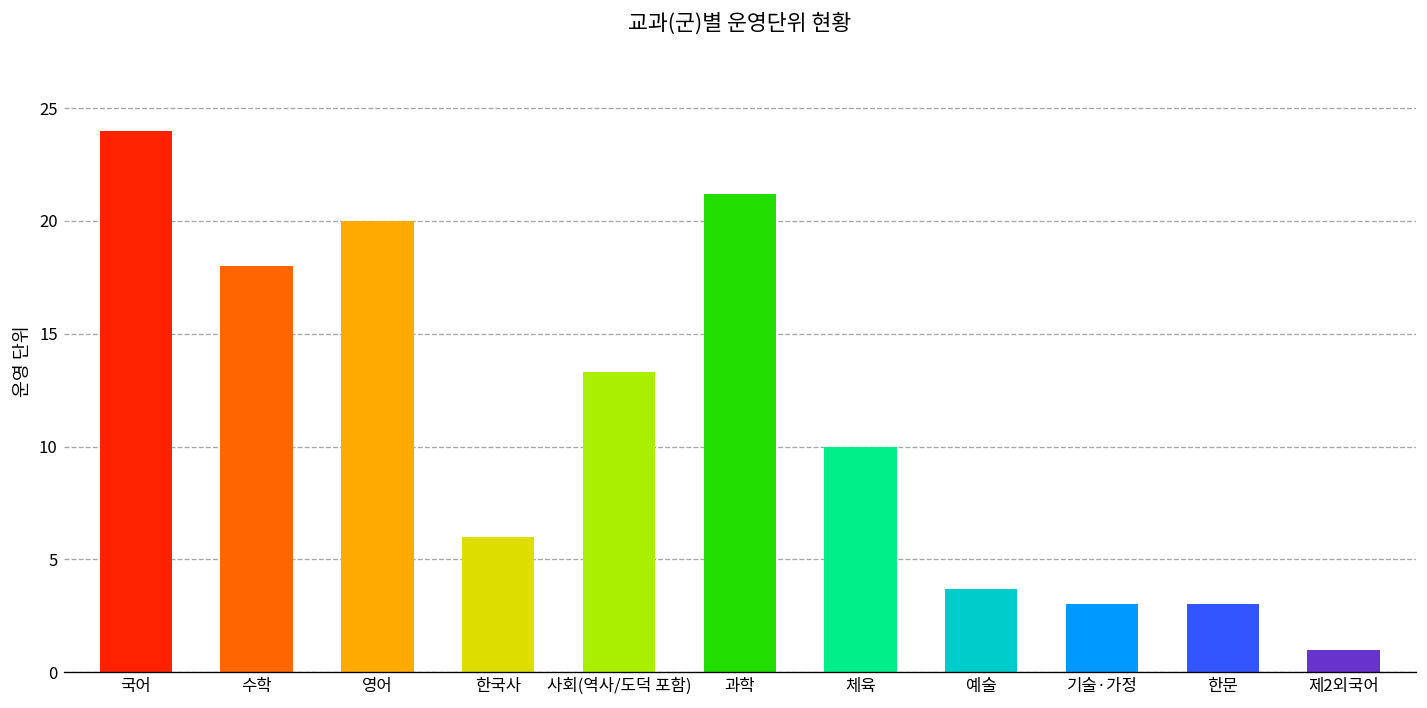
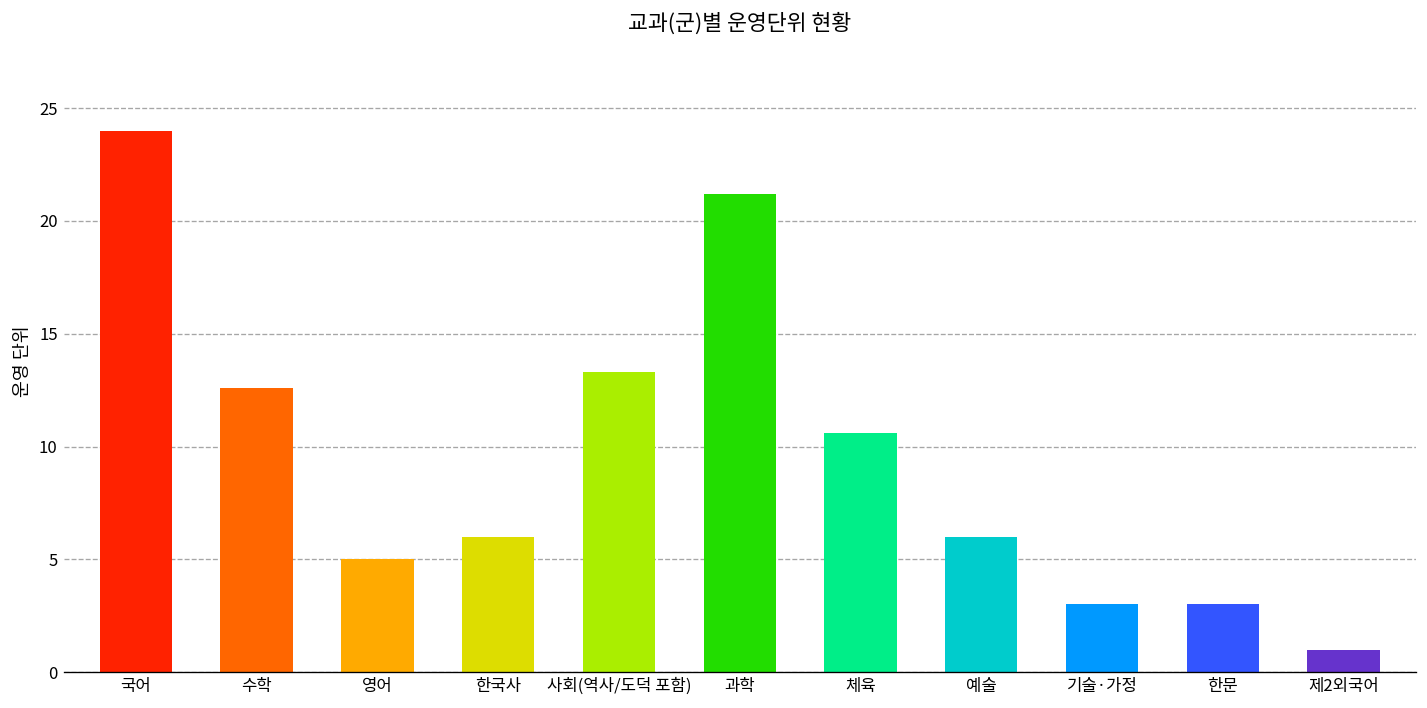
  {
    "국어": 24.0,
-   "수학": 18.0,
-   "영어": 20,
+   "수학": 12.6,
+   "영어": 5,
    "한국사": 6.0,
    "사회(역사/도덕 포함)": 13.3,
    "과학": 21.2,
-   "체육": 10.0,
-   "예술": 3.7,
+   "체육": 10.6,
+   "예술": 6.0,
    "기술·가정": 3.0,
    "한문": 3.0,
    "제2외국어": 1.0
  }
